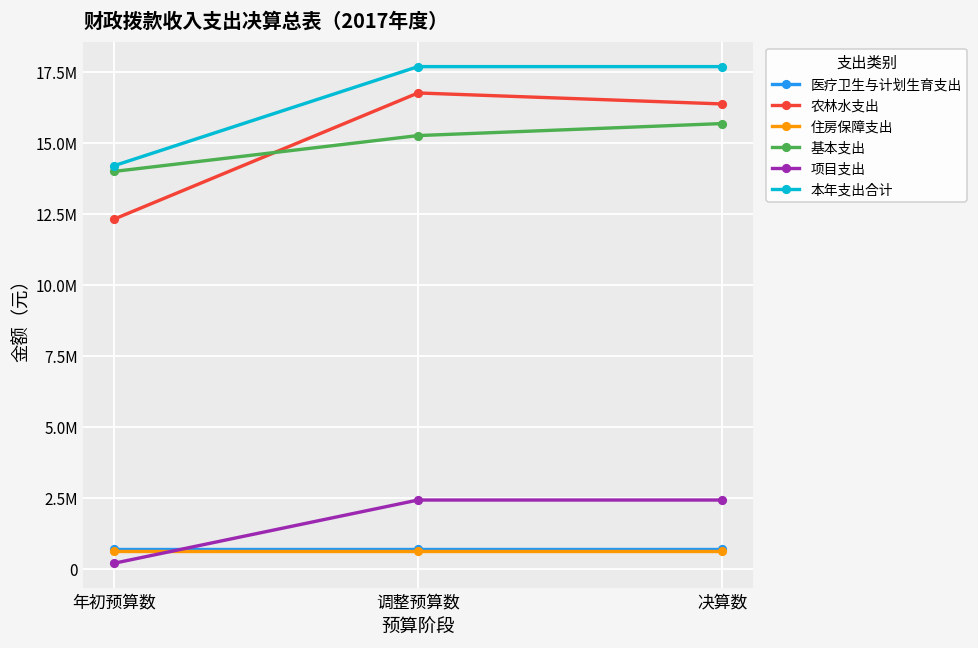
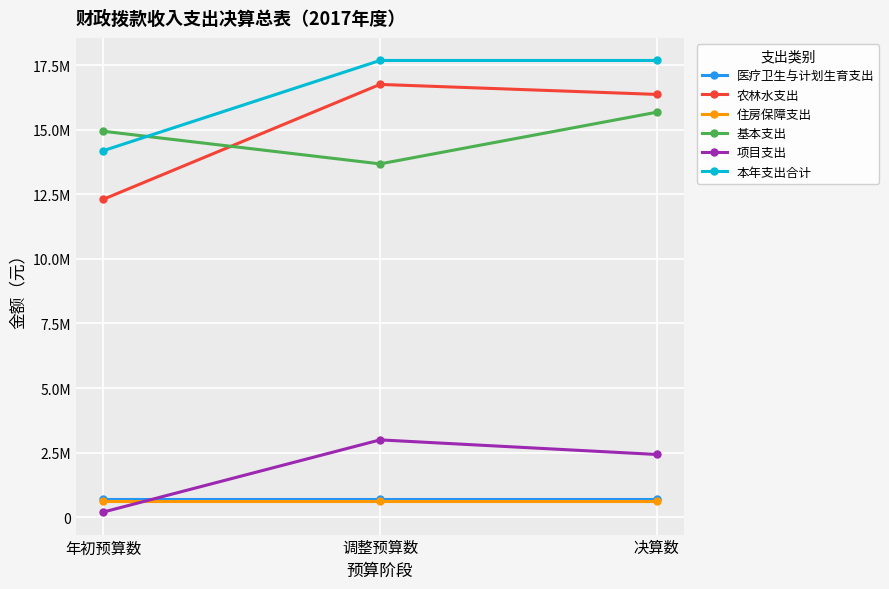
  {
    "农林水支出": {
      "年初预算数": 12300000,
      "调整预算数": 16800000,
      "决算数": 16400000
    },
    "基本支出": {
-     "年初预算数": 14000000,
-     "调整预算数": 15300000,
+     "年初预算数": 14900000,
+     "调整预算数": 13700000,
      "决算数": 15700000
    },
    "项目支出": {
      "年初预算数": 200000,
-     "调整预算数": 2400000,
+     "调整预算数": 3000000,
      "决算数": 2400000
    }
  }
